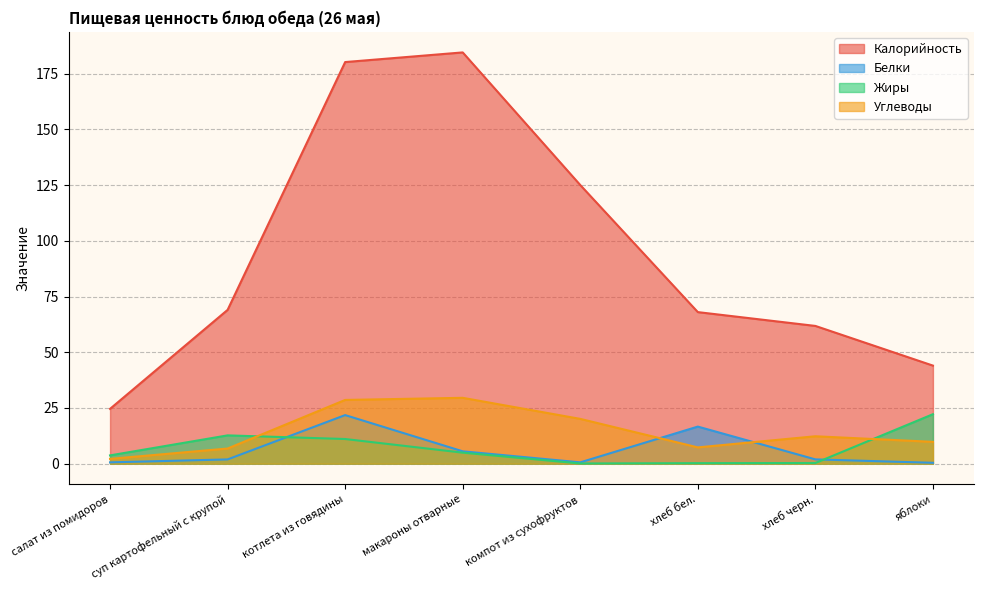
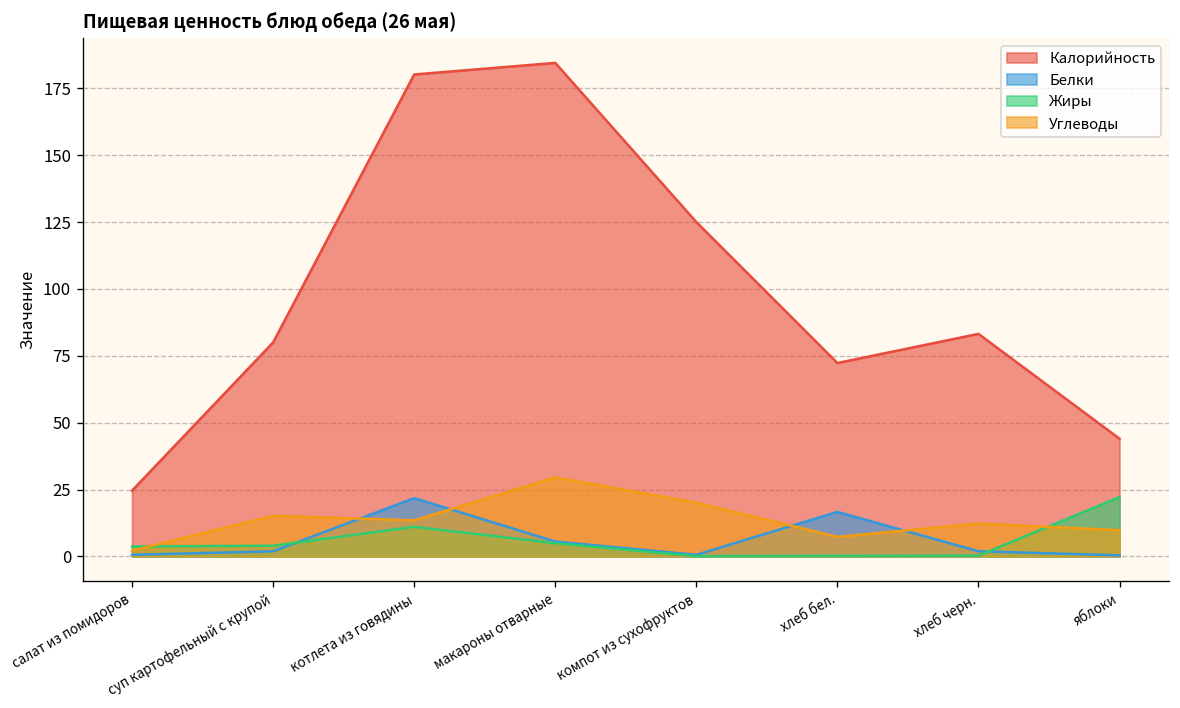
  {
    "Калорийность": {
      "салат из помидоров": 25,
-     "суп картофельный с крупой": 69,
+     "суп картофельный с крупой": 80,
      "котлета из говядины": 180,
      "макароны отварные": 185,
      "компот из сухофруктов": 125,
-     "хлеб бел.": 68,
-     "хлеб черн.": 62,
+     "хлеб бел.": 72,
+     "хлеб черн.": 83,
      "яблоки": 44
    },
    "Белки": {
      "салат из помидоров": 1,
      "суп картофельный с крупой": 2,
      "котлета из говядины": 22,
      "хлеб бел.": 17,
      "хлеб черн.": 2,
      "яблоки": 0
    },
    "Жиры": {
      "салат из помидоров": 4,
-     "суп картофельный с крупой": 13,
+     "суп картофельный с крупой": 4,
      "котлета из говядины": 11,
      "хлеб бел.": 0,
      "хлеб черн.": 0,
      "яблоки": 22
    },
    "Углеводы": {
      "салат из помидоров": 2,
-     "суп картофельный с крупой": 7,
-     "котлета из говядины": 29,
+     "суп картофельный с крупой": 15,
+     "котлета из говядины": 14,
      "макароны отварные": 30,
      "компот из сухофруктов": 20,
      "хлеб бел.": 7,
      "хлеб черн.": 12,
      "яблоки": 10
    }
  }
